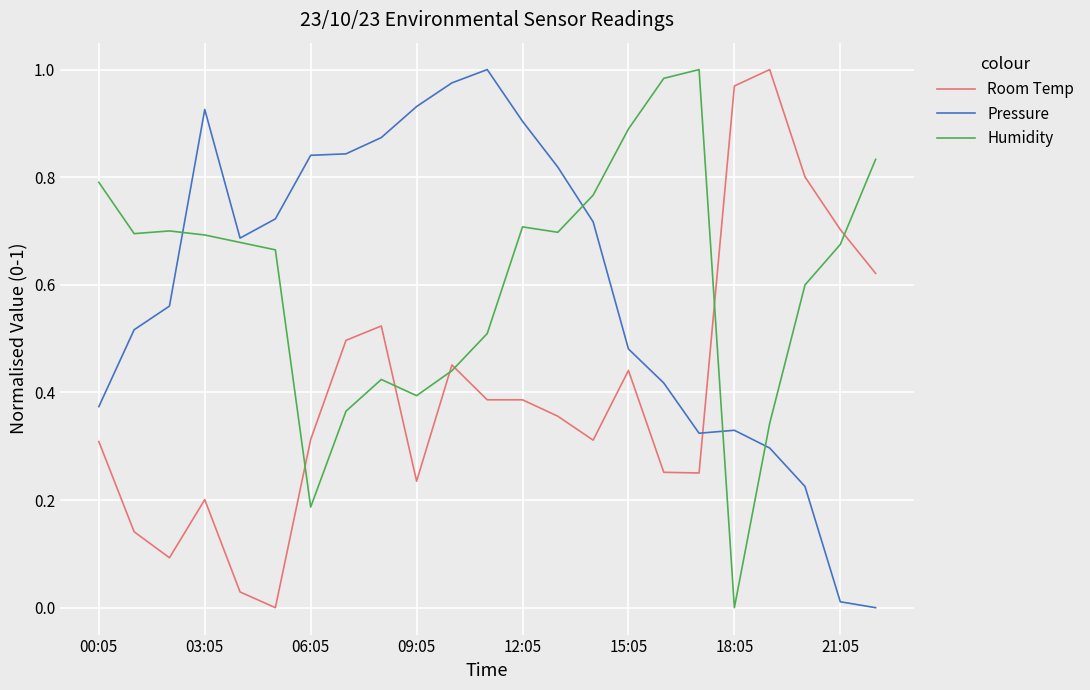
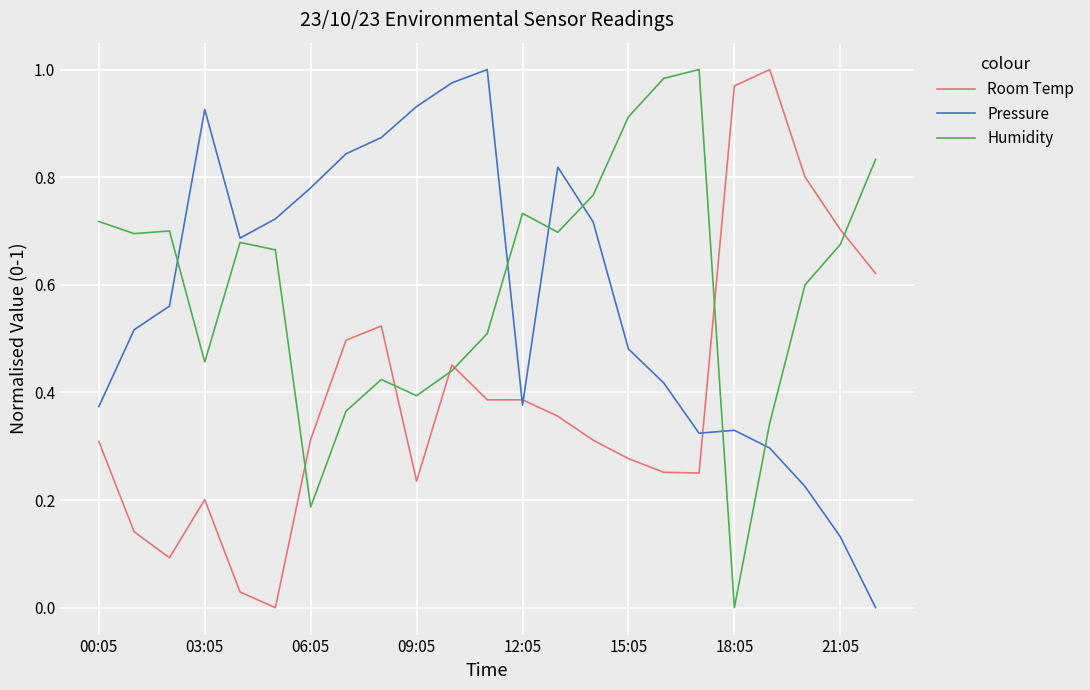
  {
    "Room Temp": {
      "00:05": 0.31,
      "03:05": 0.20,
      "06:05": 0.31,
      "09:05": 0.24,
      "12:05": 0.39,
-     "15:05": 0.44,
+     "15:05": 0.28,
      "18:05": 0.97,
      "21:05": 0.70
    },
    "Pressure": {
      "00:05": 0.37,
      "03:05": 0.93,
-     "06:05": 0.84,
+     "06:05": 0.78,
      "09:05": 0.93,
-     "12:05": 0.90,
+     "12:05": 0.38,
      "15:05": 0.48,
      "18:05": 0.33,
-     "21:05": 0.01
+     "21:05": 0.13
    },
    "Humidity": {
-     "00:05": 0.79,
-     "03:05": 0.69,
+     "00:05": 0.72,
+     "03:05": 0.46,
      "06:05": 0.19,
      "09:05": 0.39,
-     "12:05": 0.71,
-     "15:05": 0.89,
+     "12:05": 0.73,
+     "15:05": 0.91,
      "18:05": 0.00,
      "21:05": 0.68
    }
  }
